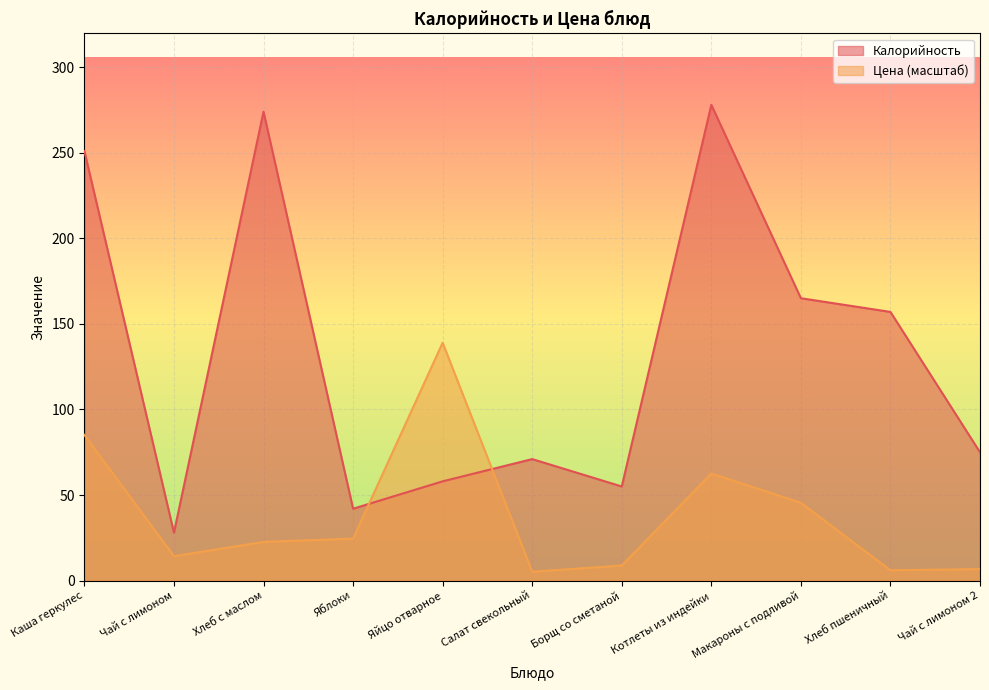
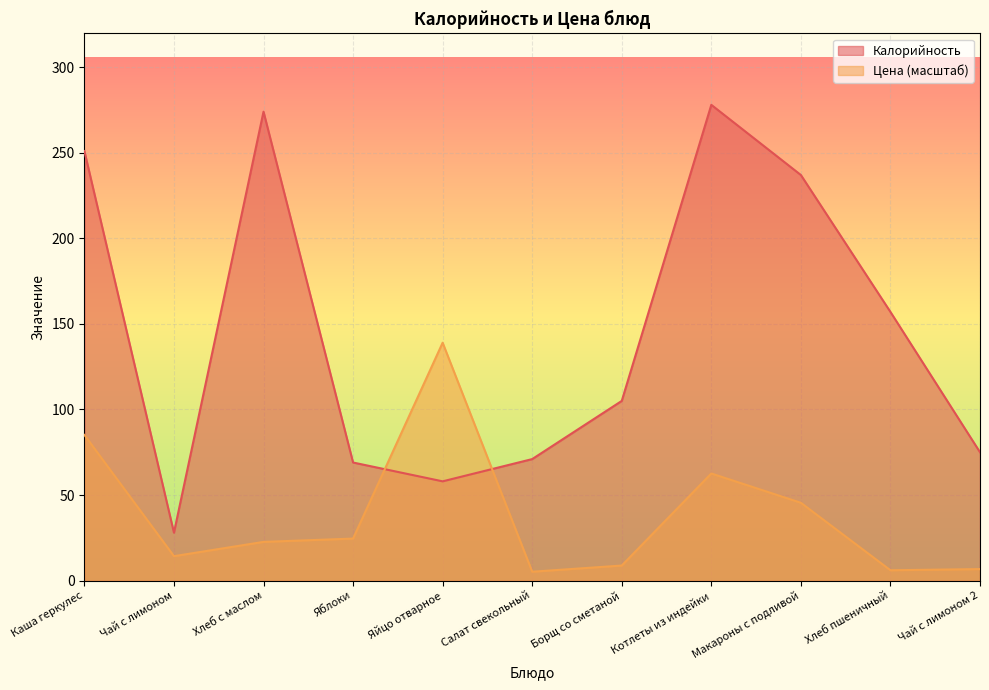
  {
    "Калорийность": {
      "Каша геркулес": 251,
      "Чай с лимоном": 28,
      "Хлеб с маслом": 274,
-     "Яблоки": 42,
+     "Яблоки": 69,
      "Яйцо отварное": 58,
      "Салат свекольный": 71,
-     "Борщ со сметаной": 55,
+     "Борщ со сметаной": 105,
      "Котлеты из индейки": 278,
-     "Макароны с подливой": 165,
+     "Макароны с подливой": 237,
      "Хлеб пшеничный": 157,
      "Чай с лимоном 2": 75
    },
    "Цена (масштаб)": {
      "Каша геркулес": 85,
      "Чай с лимоном": 14,
      "Хлеб с маслом": 23,
      "Яблоки": 25,
      "Яйцо отварное": 139,
      "Салат свекольный": 5,
      "Борщ со сметаной": 9,
      "Котлеты из индейки": 63,
      "Макароны с подливой": 45,
      "Хлеб пшеничный": 6,
      "Чай с лимоном 2": 7
    }
  }
